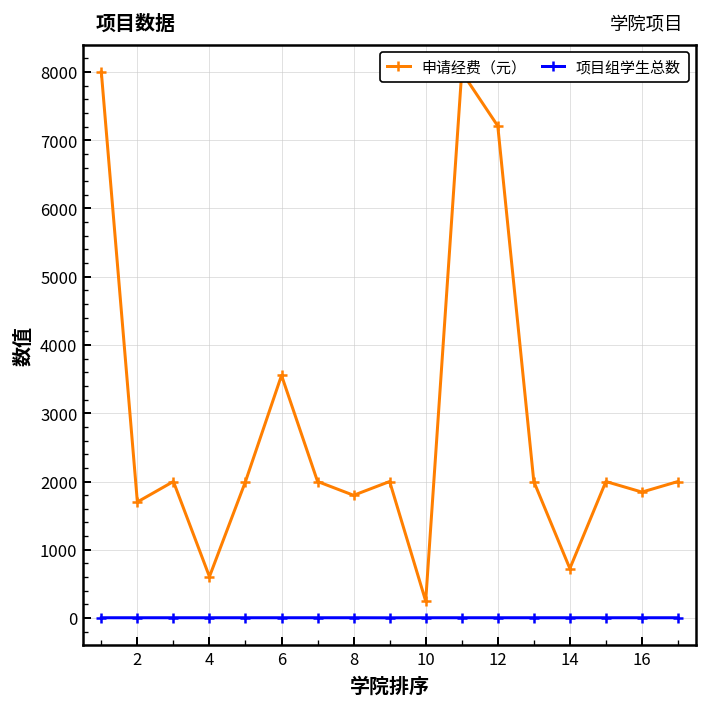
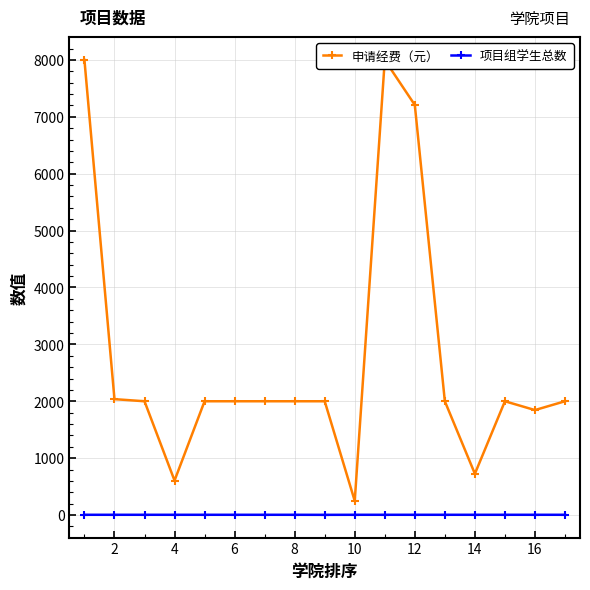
  {
    "申请经费（元）": {
-     "2": 1700,
+     "2": 2000,
      "4": 600,
-     "6": 3600,
-     "8": 1800,
+     "6": 2000,
+     "8": 2000,
      "10": 200,
      "12": 7200,
      "14": 700,
      "16": 1800
    },
    "项目组学生总数": {
      "2": 0,
      "4": 0,
      "6": 0,
      "8": 0,
      "10": 0,
      "12": 0,
      "14": 0,
      "16": 0
    }
  }
